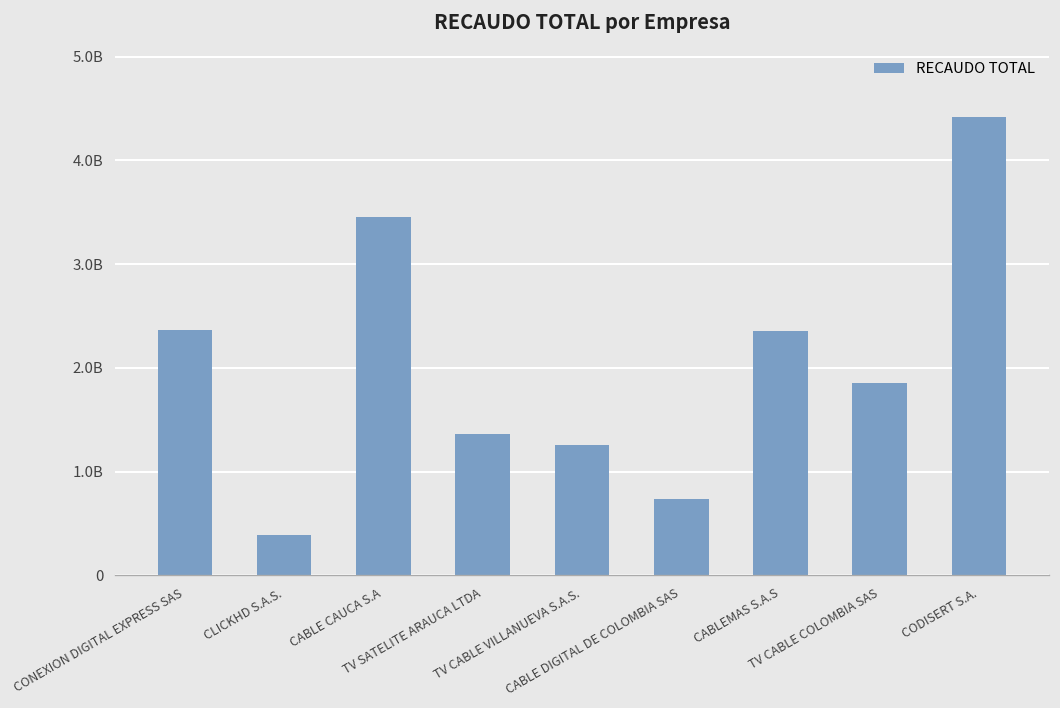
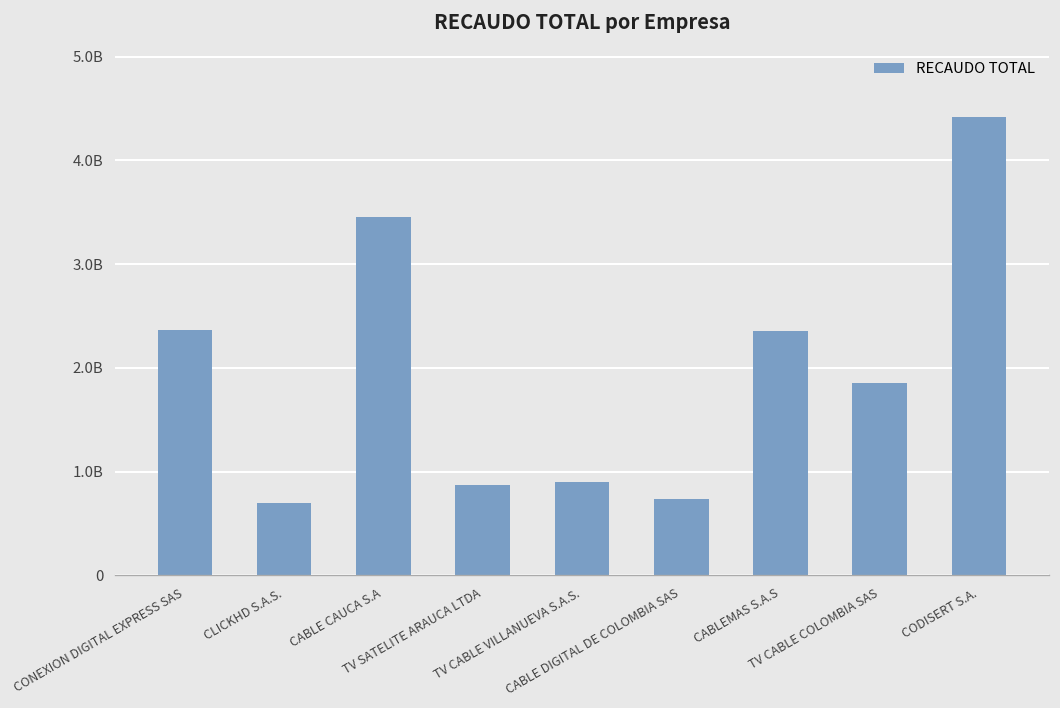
  {
    "CONEXION DIGITAL EXPRESS SAS": 2400000000,
-   "CLICKHD S.A.S.": 400000000,
+   "CLICKHD S.A.S.": 700000000,
    "CABLE CAUCA S.A": 3500000000,
-   "TV SATELITE ARAUCA LTDA": 1400000000,
-   "TV CABLE VILLANUEVA S.A.S.": 1300000000,
+   "TV SATELITE ARAUCA LTDA": 900000000,
+   "TV CABLE VILLANUEVA S.A.S.": 900000000,
    "CABLE DIGITAL DE COLOMBIA SAS": 700000000,
    "CABLEMAS S.A.S": 2400000000,
    "TV CABLE COLOMBIA SAS": 1900000000,
    "CODISERT S.A.": 4400000000
  }
